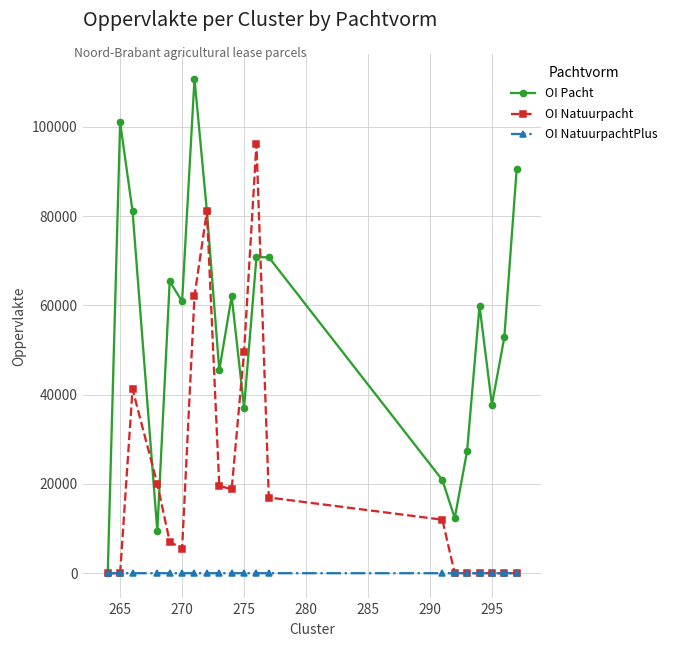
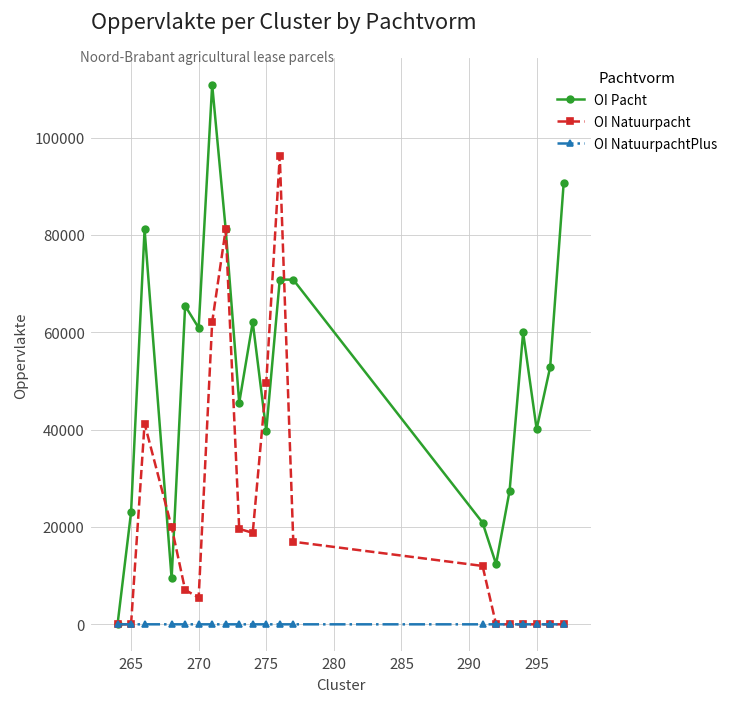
  {
    "OI Pacht": {
-     "265": 101000,
+     "265": 23000,
      "270": 61000,
-     "275": 37000,
-     "295": 38000
+     "275": 40000,
+     "295": 40000
    },
    "OI Natuurpacht": {
      "270": 5000,
      "275": 50000
    },
    "OI NatuurpachtPlus": {
      "270": 0,
      "275": 0
    }
  }
